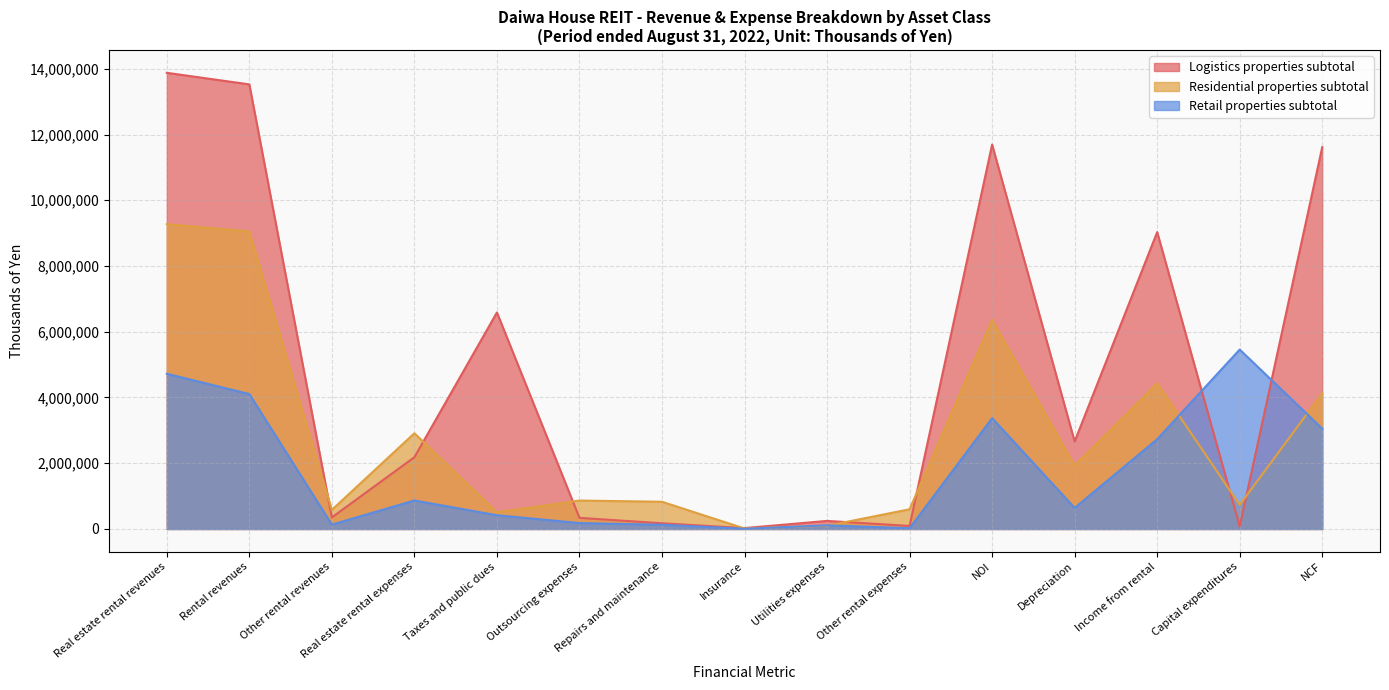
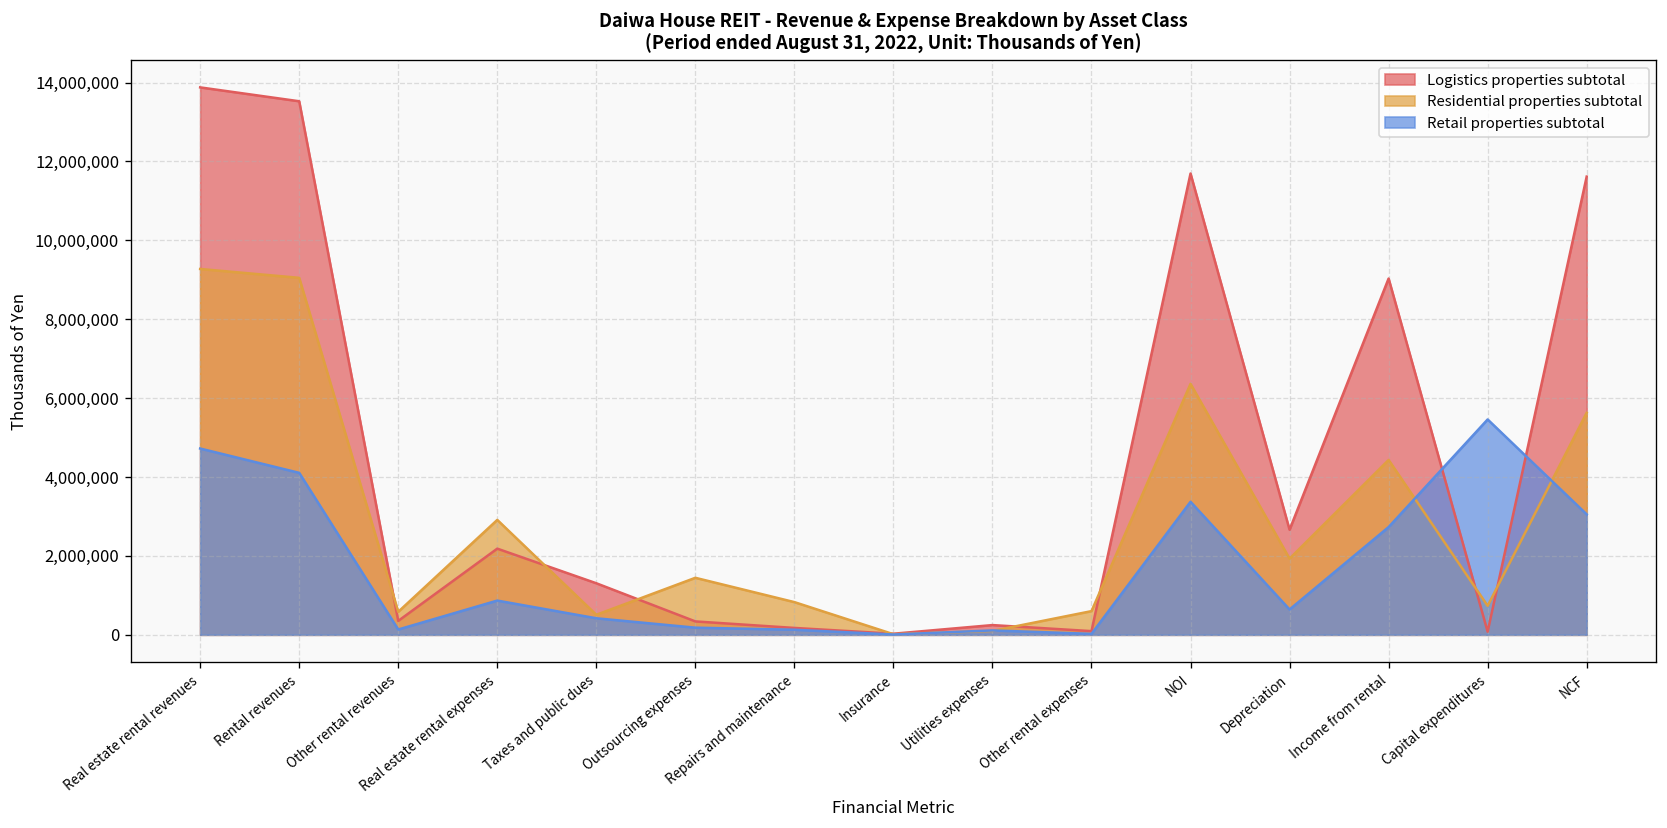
  {
    "Logistics properties subtotal": {
      "Real estate rental revenues": "13,900,000",
      "Rental revenues": "13,500,000",
      "Other rental revenues": "400,000",
      "Real estate rental expenses": "2,200,000",
-     "Taxes and public dues": "6,600,000",
+     "Taxes and public dues": "1,300,000",
      "Outsourcing expenses": "300,000",
      "Utilities expenses": "200,000",
      "NOI": "11,700,000",
      "Depreciation": "2,700,000",
      "Income from rental": "9,000,000",
      "Capital expenditures": "100,000",
      "NCF": "11,600,000"
    },
    "Residential properties subtotal": {
      "Real estate rental revenues": "9,300,000",
      "Rental revenues": "9,000,000",
      "Other rental revenues": "600,000",
      "Real estate rental expenses": "2,900,000",
      "Taxes and public dues": "500,000",
-     "Outsourcing expenses": "900,000",
+     "Outsourcing expenses": "1,400,000",
      "Repairs and maintenance": "800,000",
      "Other rental expenses": "600,000",
      "NOI": "6,400,000",
      "Depreciation": "1,900,000",
      "Income from rental": "4,400,000",
      "Capital expenditures": "700,000",
-     "NCF": "4,100,000"
+     "NCF": "5,600,000"
    },
    "Retail properties subtotal": {
      "Real estate rental revenues": "4,700,000",
      "Rental revenues": "4,100,000",
      "Other rental revenues": "100,000",
      "Real estate rental expenses": "900,000",
      "Taxes and public dues": "400,000",
      "Outsourcing expenses": "200,000",
      "NOI": "3,400,000",
      "Depreciation": "600,000",
      "Income from rental": "2,700,000",
      "Capital expenditures": "5,500,000",
      "NCF": "3,100,000"
    }
  }
